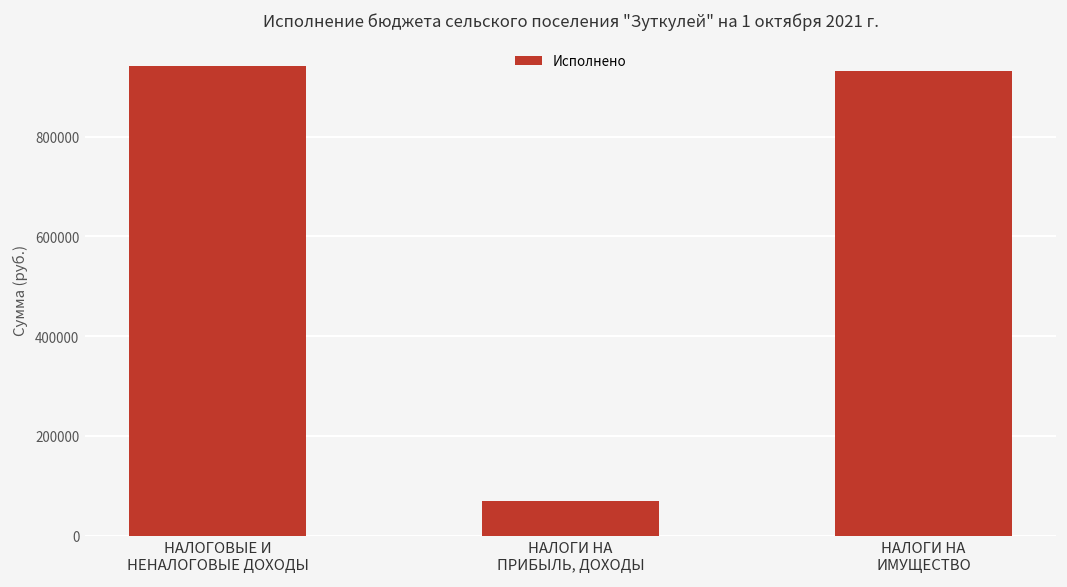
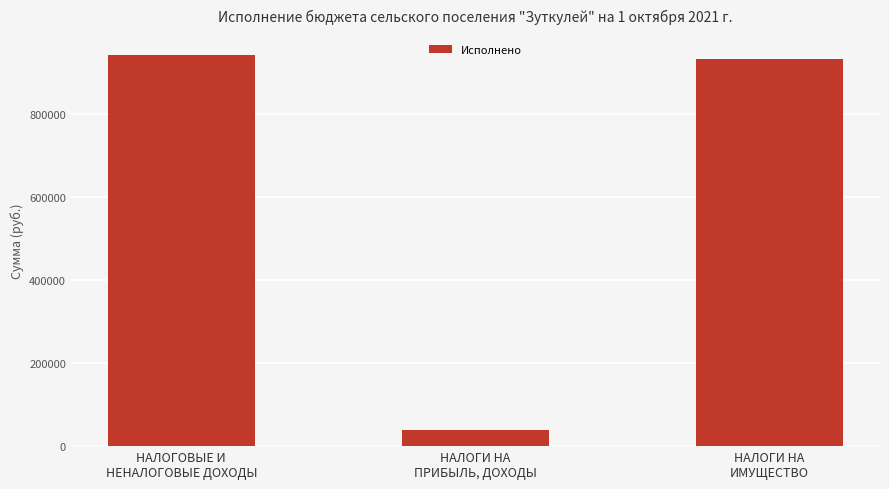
  {
    "НАЛОГОВЫЕ И НЕНАЛОГОВЫЕ ДОХОДЫ": 940000,
-   "НАЛОГИ НА ПРИБЫЛЬ, ДОХОДЫ": 70000,
+   "НАЛОГИ НА ПРИБЫЛЬ, ДОХОДЫ": 40000,
    "НАЛОГИ НА ИМУЩЕСТВО": 930000
  }
